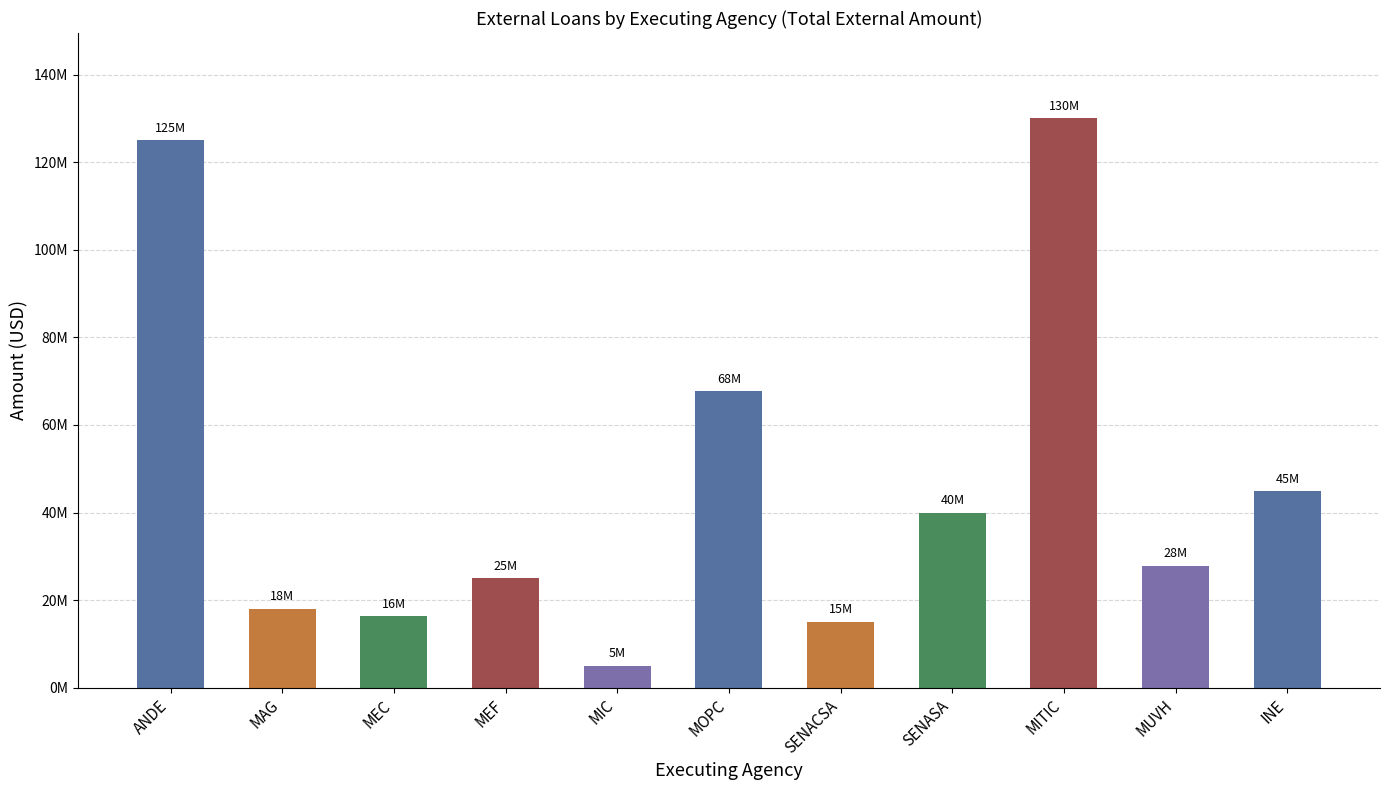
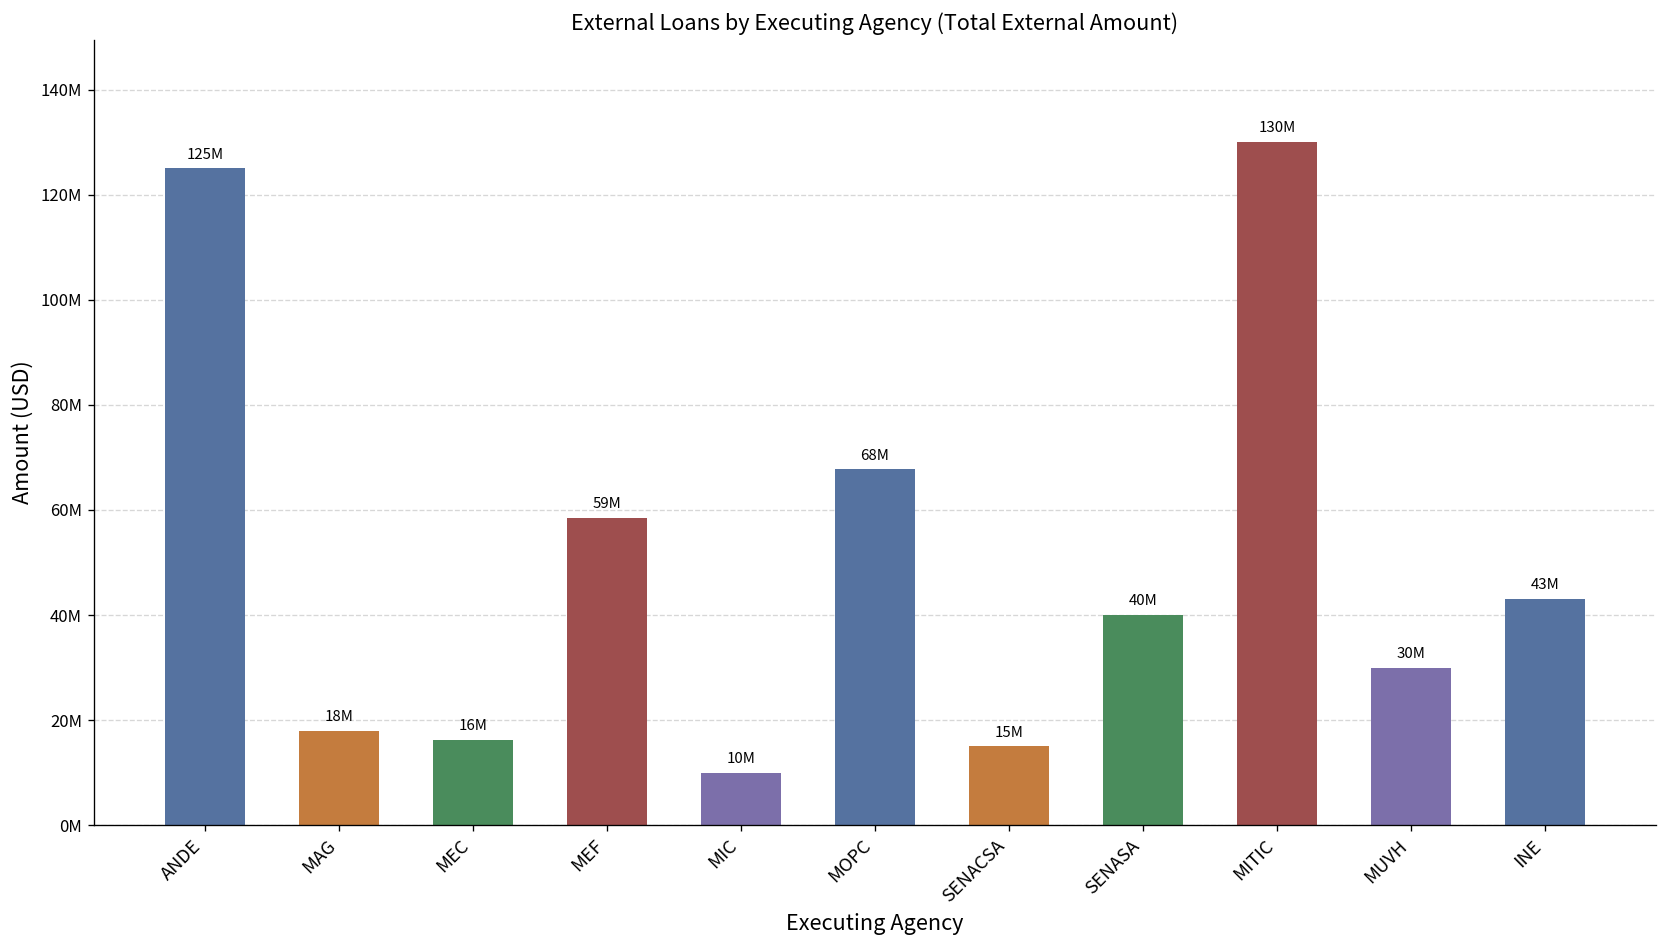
  {
    "ANDE": "125M",
    "MAG": "18M",
    "MEC": "16M",
-   "MEF": "25M",
-   "MIC": "5M",
+   "MEF": "59M",
+   "MIC": "10M",
    "MOPC": "68M",
    "SENACSA": "15M",
    "SENASA": "40M",
    "MITIC": "130M",
-   "MUVH": "28M",
-   "INE": "45M"
+   "MUVH": "30M",
+   "INE": "43M"
  }
